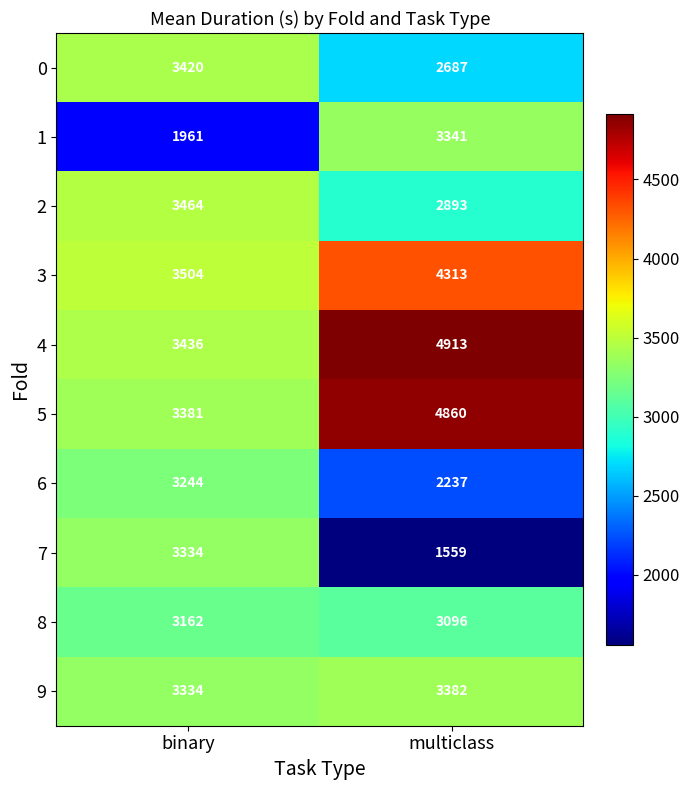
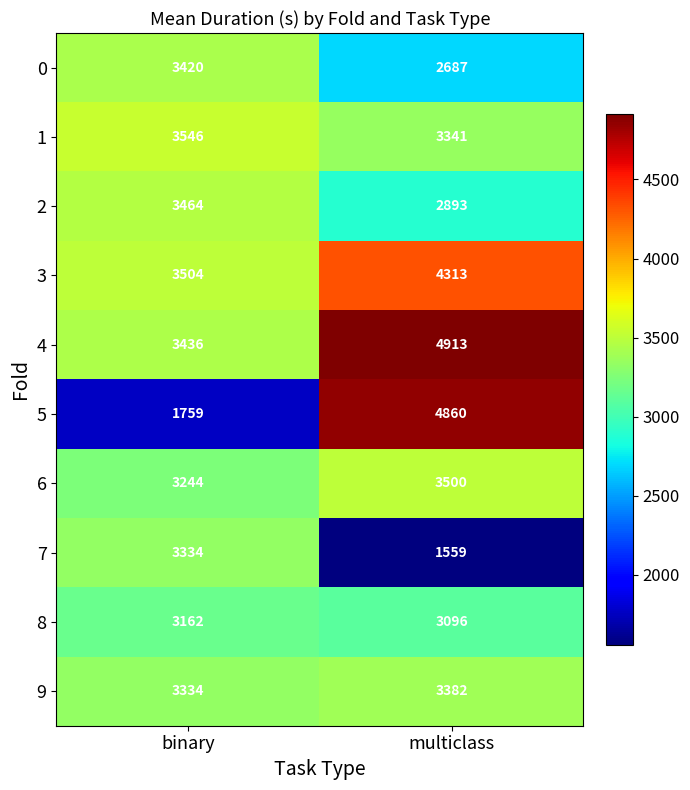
  {
    "0": {
      "binary": 3420,
      "multiclass": 2687
    },
    "1": {
-     "binary": 1961,
+     "binary": 3546,
      "multiclass": 3341
    },
    "2": {
      "binary": 3464,
      "multiclass": 2893
    },
    "3": {
      "binary": 3504,
      "multiclass": 4313
    },
    "4": {
      "binary": 3436,
      "multiclass": 4913
    },
    "5": {
-     "binary": 3381,
+     "binary": 1759,
      "multiclass": 4860
    },
    "6": {
      "binary": 3244,
-     "multiclass": 2237
+     "multiclass": 3500
    },
    "7": {
      "binary": 3334,
      "multiclass": 1559
    },
    "8": {
      "binary": 3162,
      "multiclass": 3096
    },
    "9": {
      "binary": 3334,
      "multiclass": 3382
    }
  }
